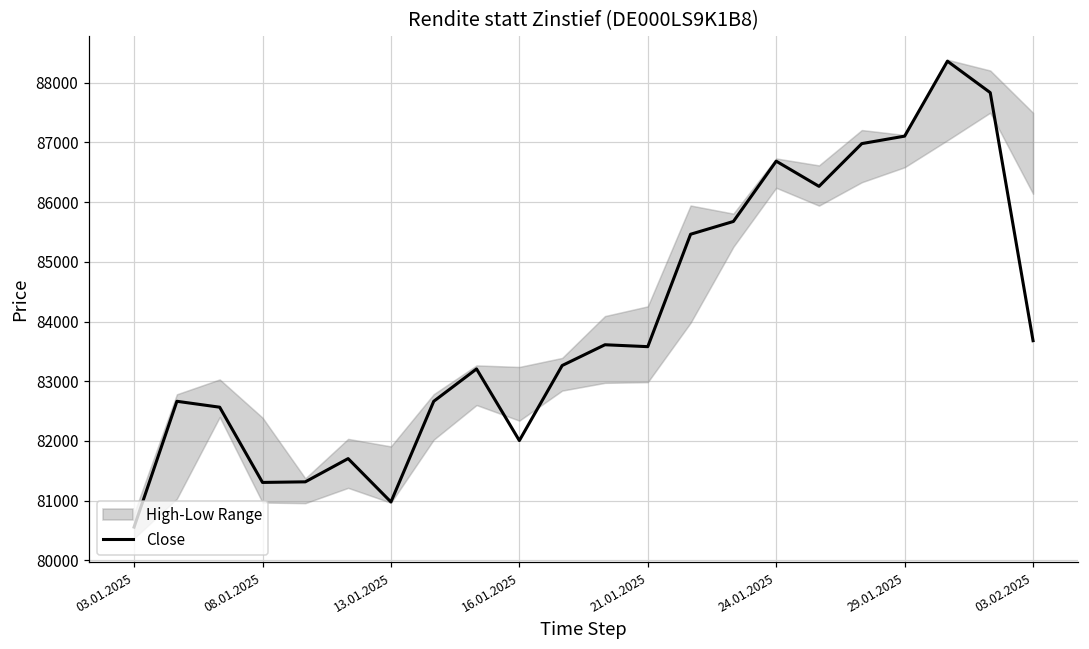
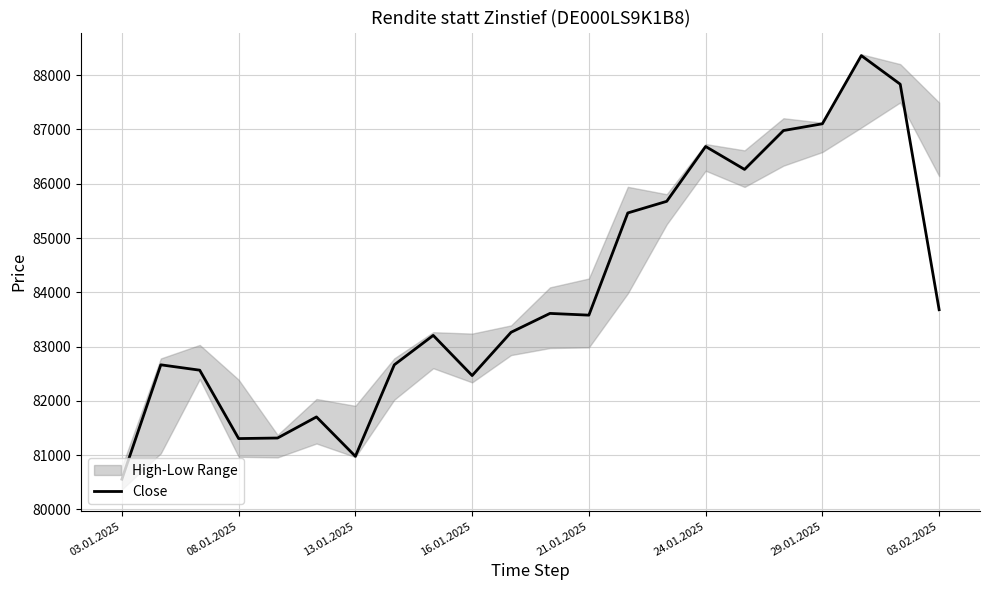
  {
    "Close": {
      "08.01.2025": 81300,
      "13.01.2025": 81000,
-     "16.01.2025": 82000,
+     "16.01.2025": 82500,
      "21.01.2025": 83600,
      "03.02.2025": 83700
    }
  }
